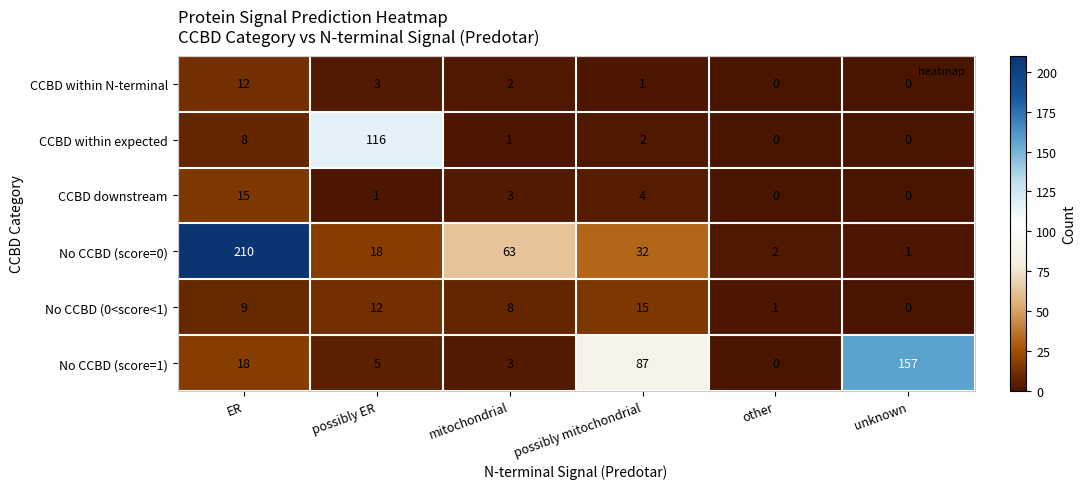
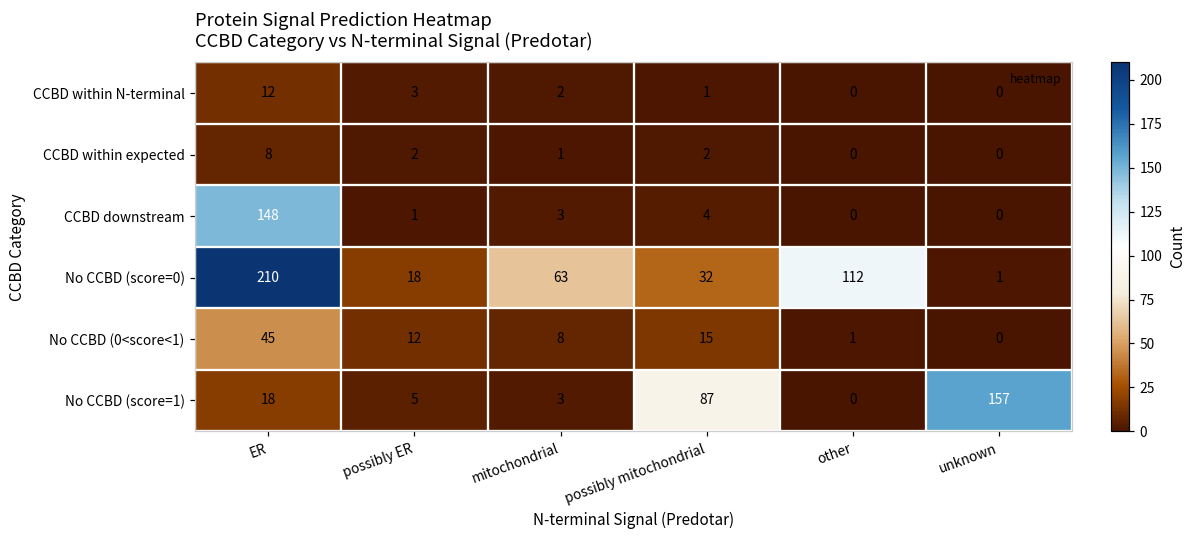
  {
    "CCBD within N-terminal": {
      "ER": 12,
      "possibly ER": 3,
      "mitochondrial": 2,
      "possibly mitochondrial": 1,
      "other": 0
    },
    "CCBD within expected": {
      "ER": 8,
-     "possibly ER": 116,
+     "possibly ER": 2,
      "mitochondrial": 1,
      "possibly mitochondrial": 2,
      "other": 0,
      "unknown": 0
    },
    "CCBD downstream": {
-     "ER": 15,
+     "ER": 148,
      "possibly ER": 1,
      "mitochondrial": 3,
      "possibly mitochondrial": 4,
      "other": 0,
      "unknown": 0
    },
    "No CCBD (score=0)": {
      "ER": 210,
      "possibly ER": 18,
      "mitochondrial": 63,
      "possibly mitochondrial": 32,
-     "other": 2,
+     "other": 112,
      "unknown": 1
    },
    "No CCBD (0<score<1)": {
-     "ER": 9,
+     "ER": 45,
      "possibly ER": 12,
      "mitochondrial": 8,
      "possibly mitochondrial": 15,
      "other": 1,
      "unknown": 0
    },
    "No CCBD (score=1)": {
      "ER": 18,
      "possibly ER": 5,
      "mitochondrial": 3,
      "possibly mitochondrial": 87,
      "other": 0,
      "unknown": 157
    }
  }
